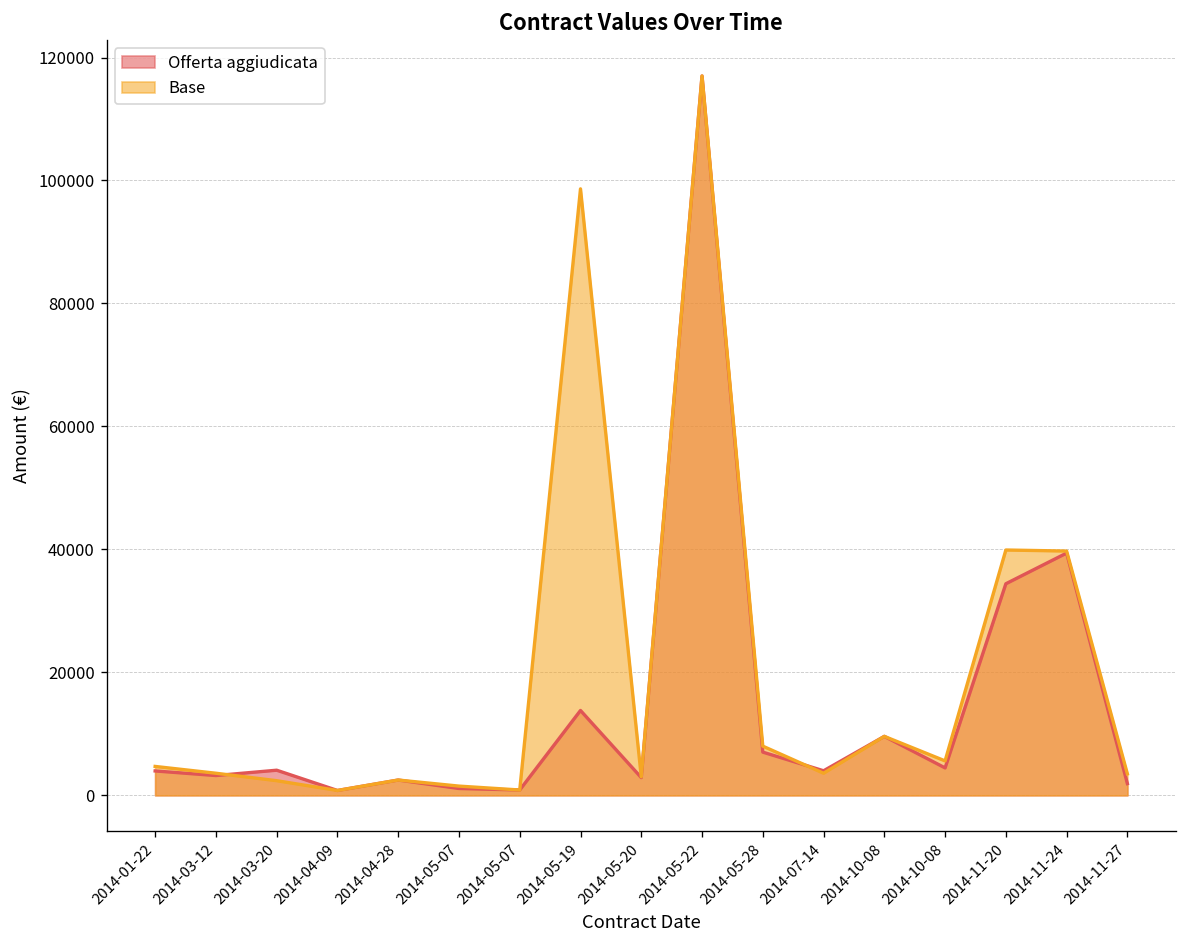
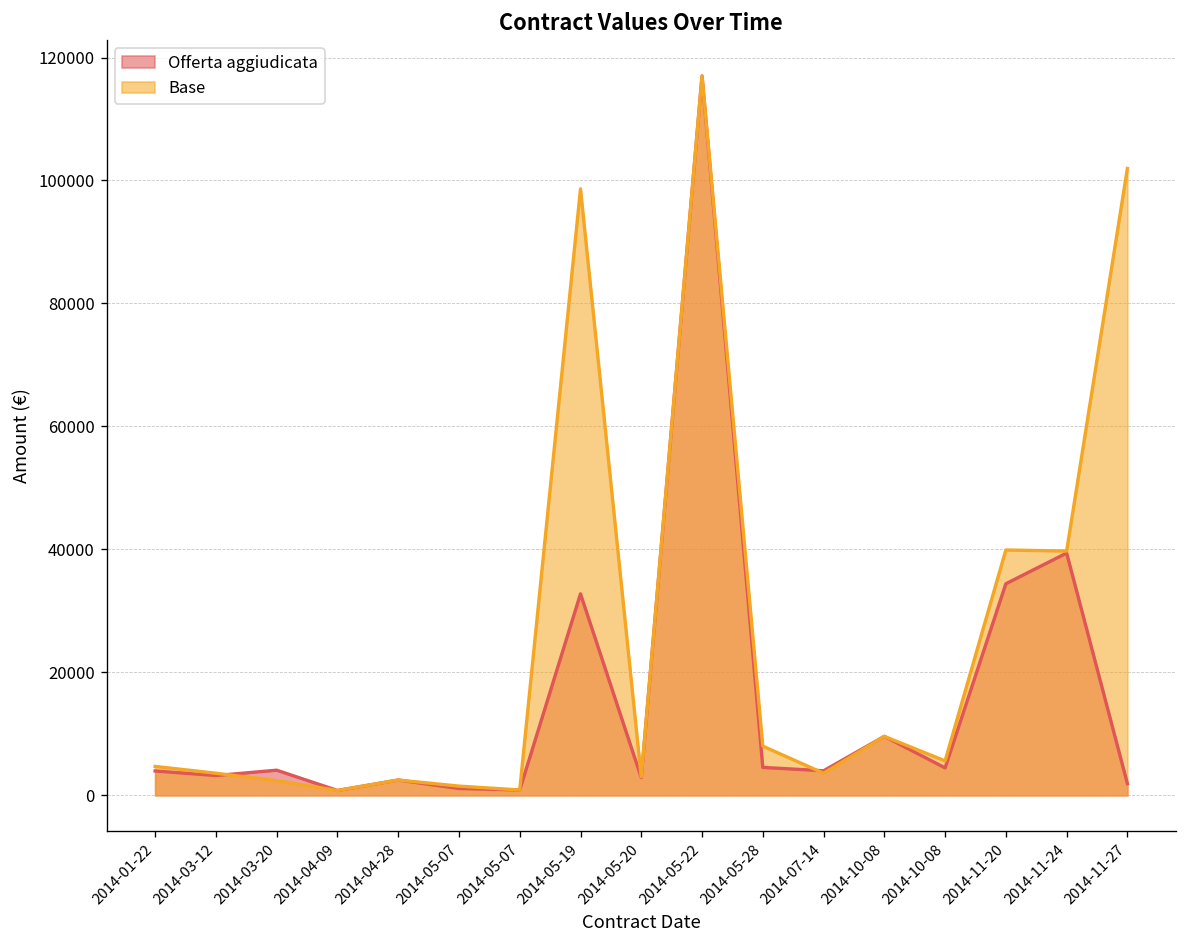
  {
    "Offerta aggiudicata": {
      "2014-01-22": 4000,
      "2014-03-20": 4000,
-     "2014-05-19": 14000,
-     "2014-05-28": 7000,
+     "2014-05-19": 33000,
+     "2014-05-28": 5000,
      "2014-11-20": 34000,
      "2014-11-27": 2000
    },
    "Base": {
      "2014-01-22": 5000,
      "2014-03-20": 2000,
      "2014-05-19": 99000,
      "2014-05-28": 8000,
      "2014-11-20": 40000,
-     "2014-11-27": 3000
+     "2014-11-27": 102000
    }
  }
